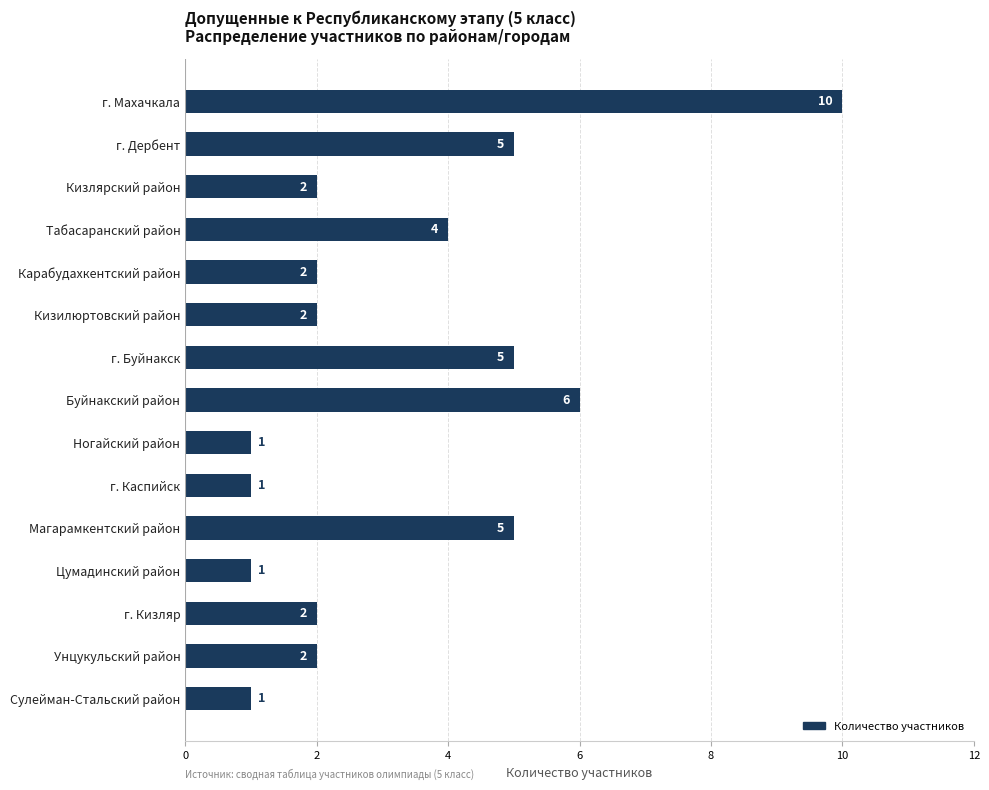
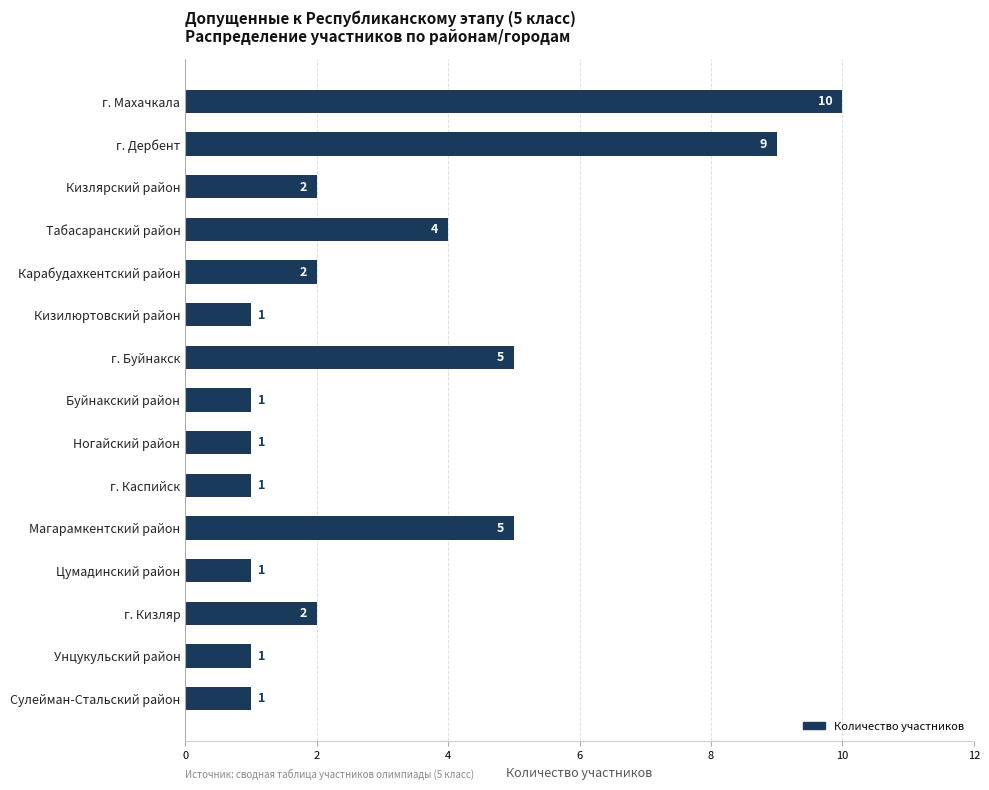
  {
    "г. Махачкала": 10,
-   "г. Дербент": 5,
+   "г. Дербент": 9,
    "Кизлярский район": 2,
    "Табасаранский район": 4,
    "Карабудахкентский район": 2,
-   "Кизилюртовский район": 2,
+   "Кизилюртовский район": 1,
    "г. Буйнакск": 5,
-   "Буйнакский район": 6,
+   "Буйнакский район": 1,
    "Ногайский район": 1,
    "г. Каспийск": 1,
    "Магарамкентский район": 5,
    "Цумадинский район": 1,
    "г. Кизляр": 2,
-   "Унцукульский район": 2,
+   "Унцукульский район": 1,
    "Сулейман-Стальский район": 1
  }
